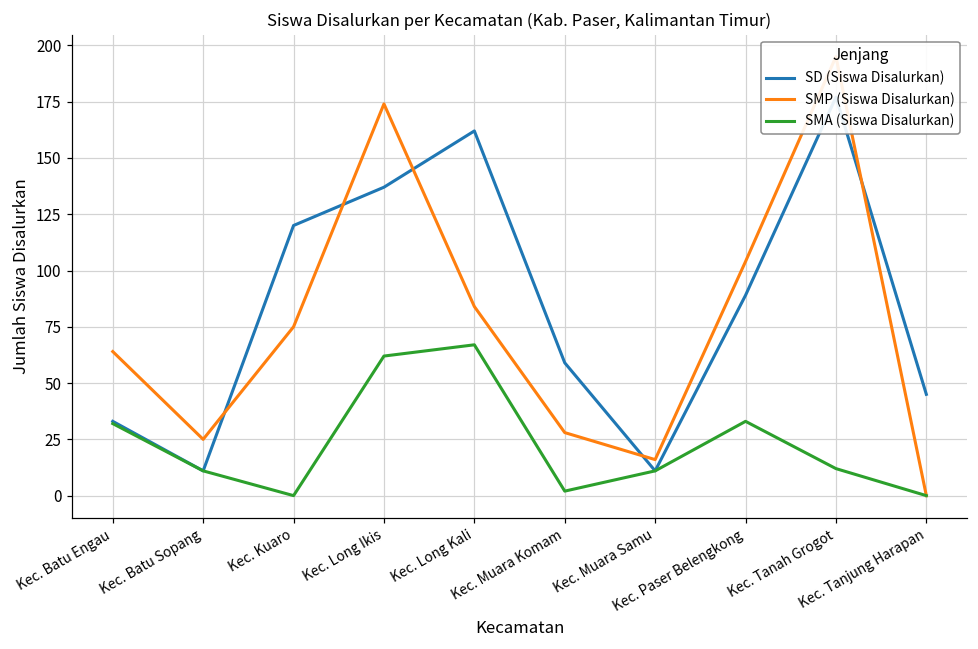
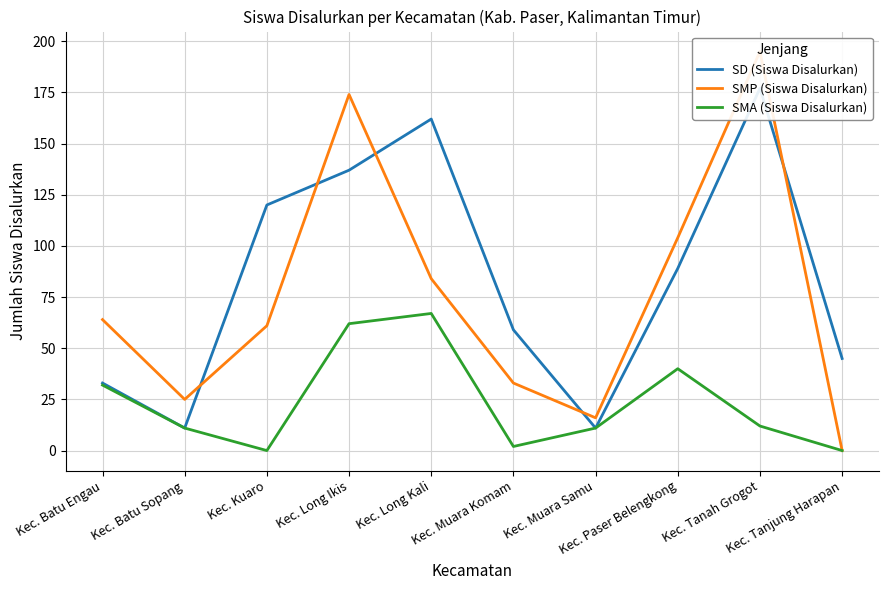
  {
    "SD (Siswa Disalurkan)": {
      "Kec. Kuaro": 120,
      "Kec. Long Ikis": 137,
      "Kec. Long Kali": 162,
      "Kec. Muara Komam": 59,
      "Kec. Paser Belengkong": 89,
      "Kec. Tanjung Harapan": 45
    },
    "SMP (Siswa Disalurkan)": {
      "Kec. Batu Engau": 64,
      "Kec. Batu Sopang": 25,
-     "Kec. Kuaro": 75,
+     "Kec. Kuaro": 61,
      "Kec. Long Ikis": 174,
      "Kec. Long Kali": 84,
-     "Kec. Muara Komam": 28,
+     "Kec. Muara Komam": 33,
      "Kec. Muara Samu": 16,
      "Kec. Paser Belengkong": 104
    },
    "SMA (Siswa Disalurkan)": {
      "Kec. Kuaro": 0,
      "Kec. Long Ikis": 62,
      "Kec. Long Kali": 67,
      "Kec. Muara Komam": 2,
-     "Kec. Paser Belengkong": 33,
+     "Kec. Paser Belengkong": 40,
      "Kec. Tanah Grogot": 12
    }
  }
